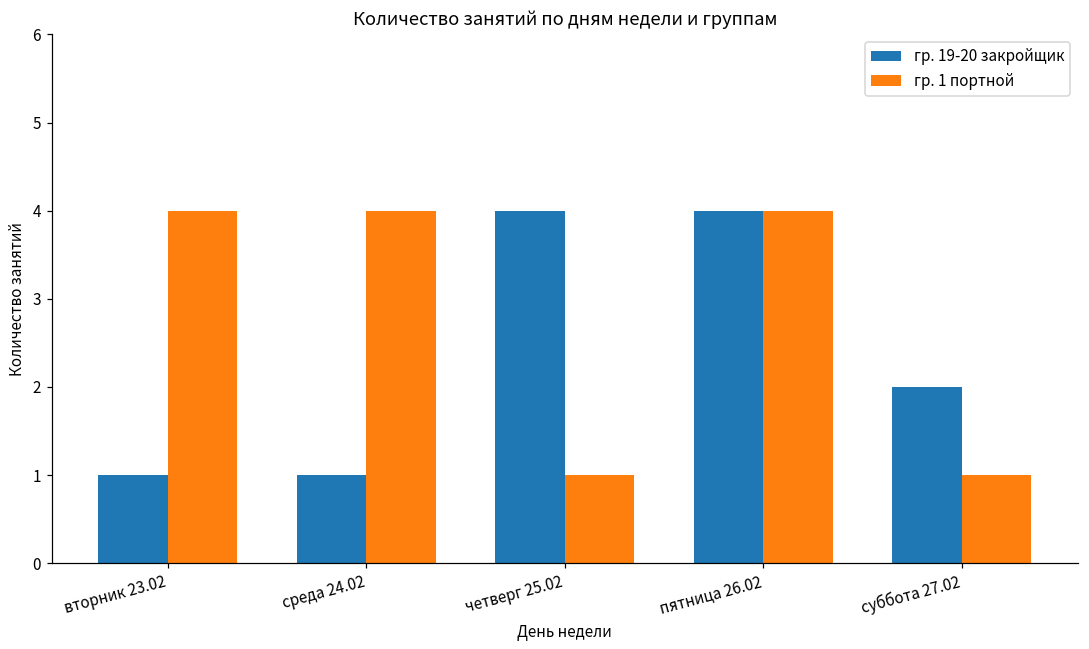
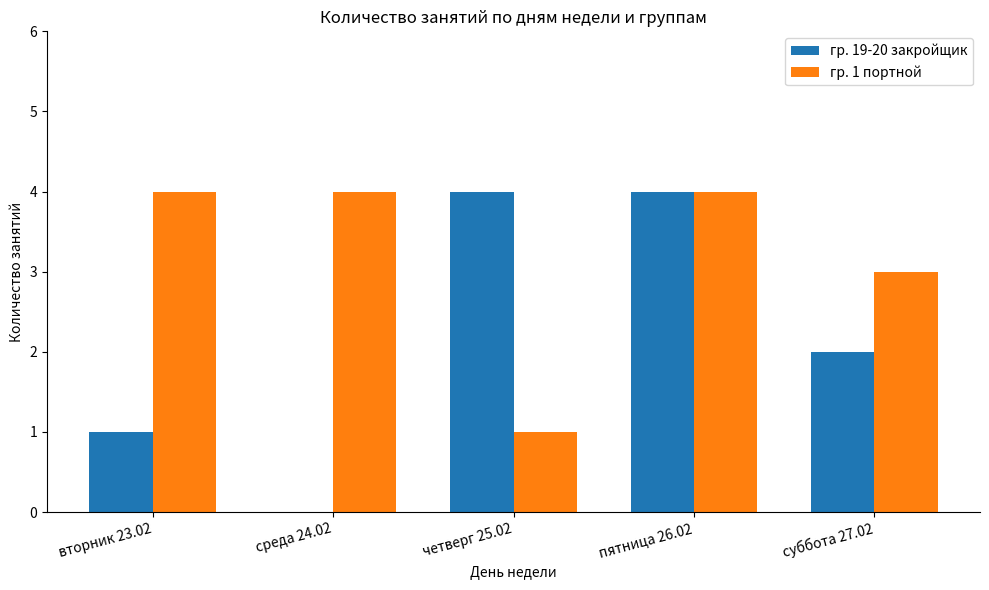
  {
    "гр. 19-20 закройщик": {
      "вторник 23.02": 1,
-     "среда 24.02": 1,
+     "среда 24.02": 0,
      "четверг 25.02": 4,
      "пятница 26.02": 4,
      "суббота 27.02": 2
    },
    "гр. 1 портной": {
      "вторник 23.02": 4,
      "среда 24.02": 4,
      "четверг 25.02": 1,
      "пятница 26.02": 4,
-     "суббота 27.02": 1
+     "суббота 27.02": 3
    }
  }
